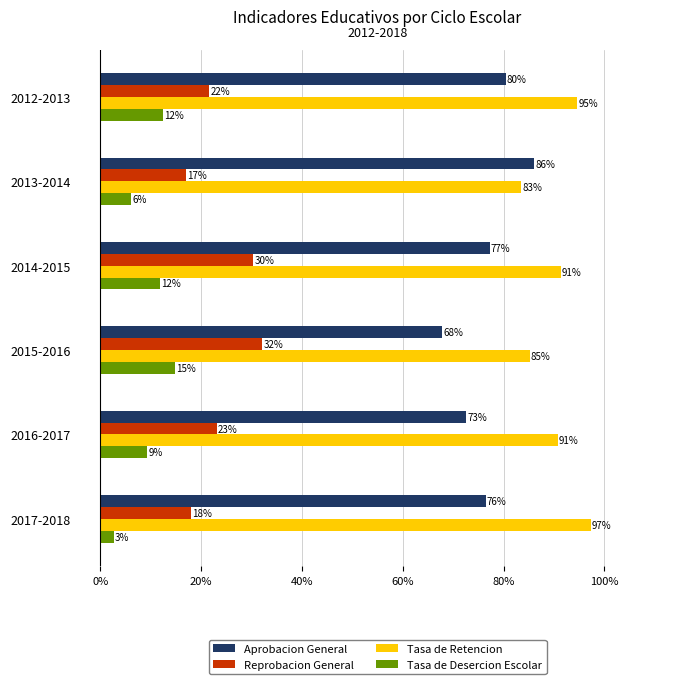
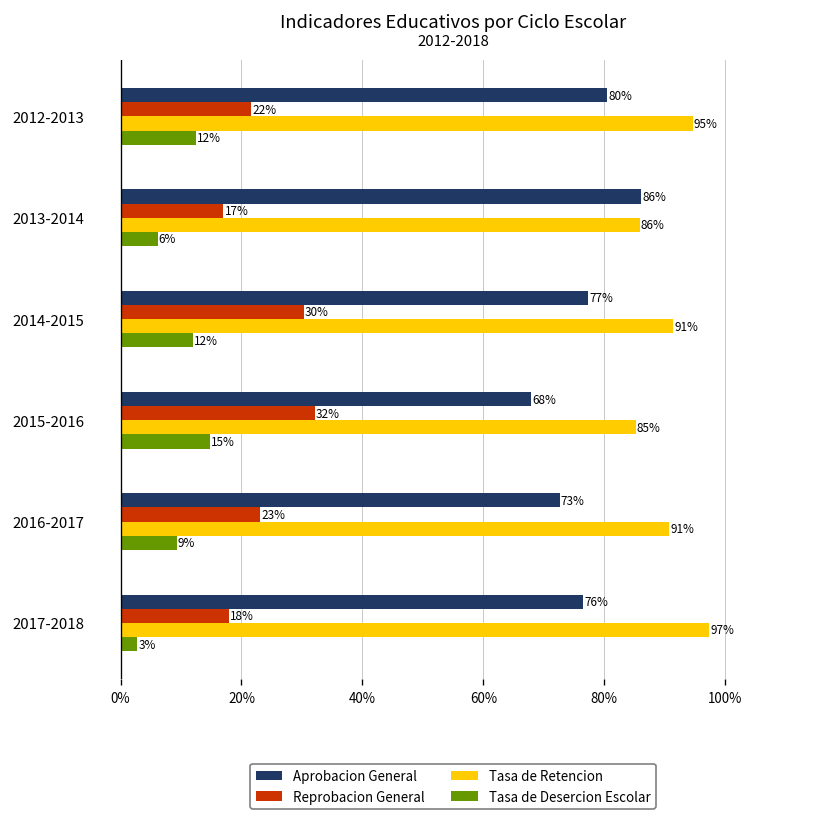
  {
    "Aprobacion General": {
      "2012-2013": "80%",
      "2013-2014": "86%",
      "2014-2015": "77%",
      "2015-2016": "68%",
      "2016-2017": "73%",
      "2017-2018": "76%"
    },
    "Reprobacion General": {
      "2012-2013": "22%",
      "2013-2014": "17%",
      "2014-2015": "30%",
      "2015-2016": "32%",
      "2016-2017": "23%",
      "2017-2018": "18%"
    },
    "Tasa de Retencion": {
      "2012-2013": "95%",
-     "2013-2014": "83%",
+     "2013-2014": "86%",
      "2014-2015": "91%",
      "2015-2016": "85%",
      "2016-2017": "91%",
      "2017-2018": "97%"
    },
    "Tasa de Desercion Escolar": {
      "2012-2013": "12%",
      "2013-2014": "6%",
      "2014-2015": "12%",
      "2015-2016": "15%",
      "2016-2017": "9%",
      "2017-2018": "3%"
    }
  }
